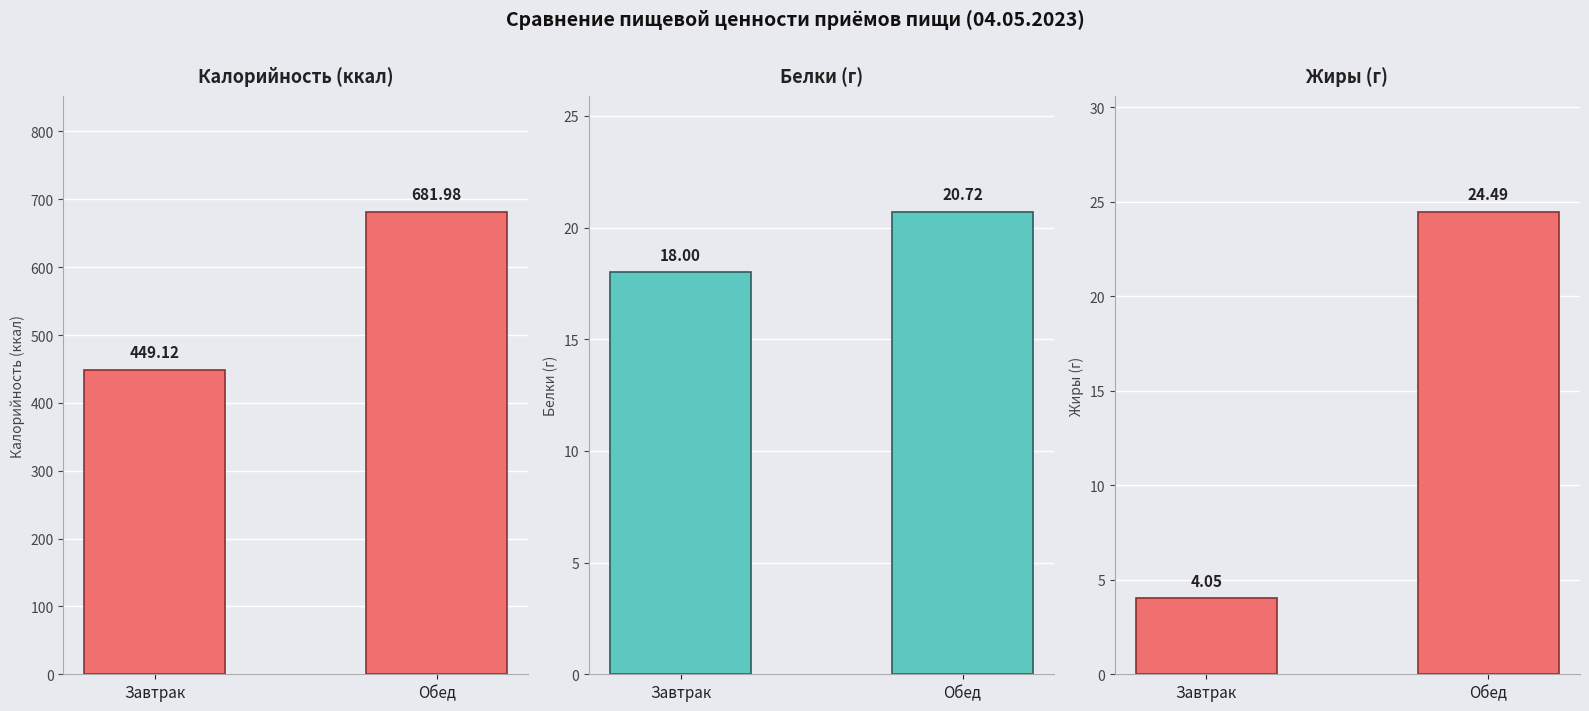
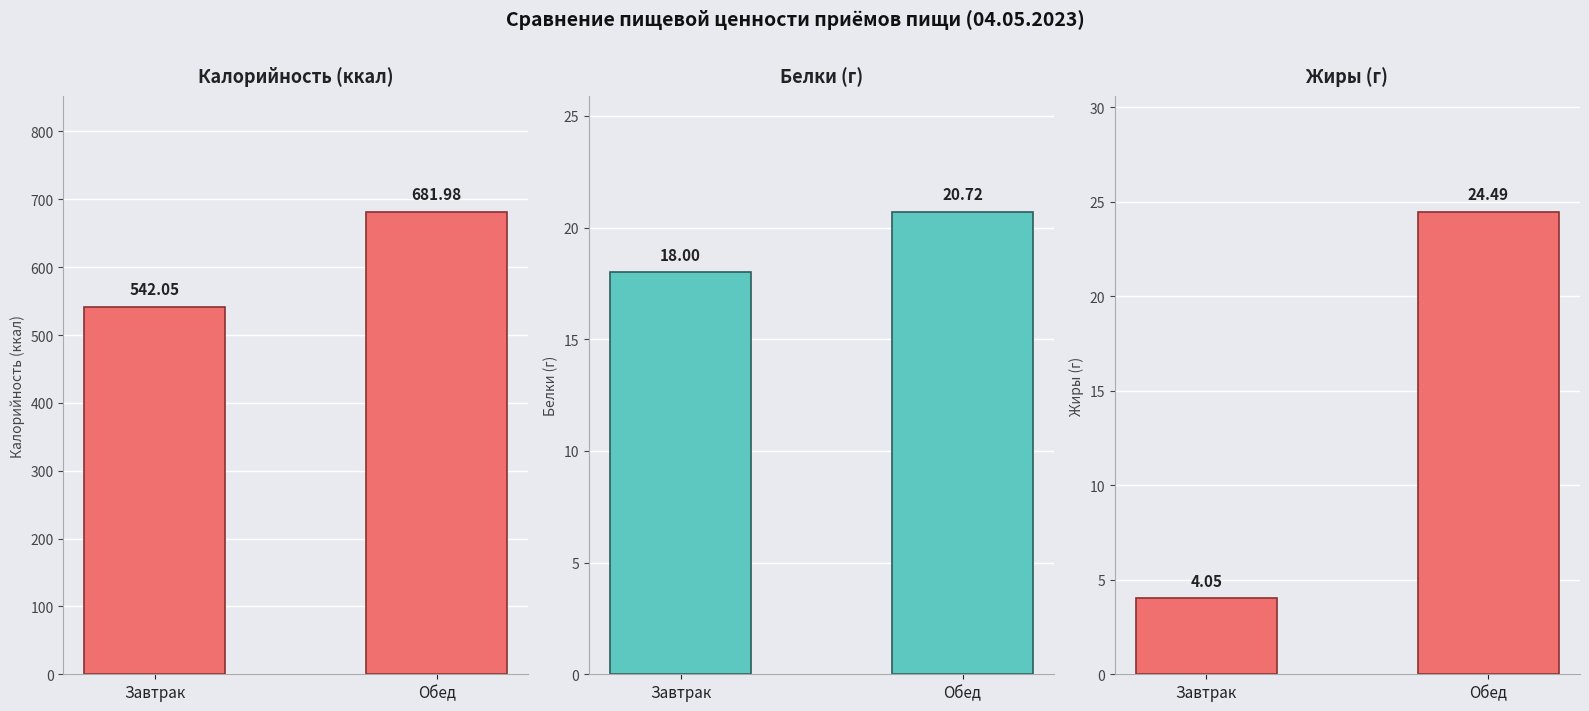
  {
    "Калорийность (ккал)": {
-     "Завтрак": 449.12,
+     "Завтрак": 542.05,
      "Обед": 681.98
    },
    "Белки (г)": {
      "Завтрак": 18.00,
      "Обед": 20.72
    },
    "Жиры (г)": {
      "Завтрак": 4.05,
      "Обед": 24.49
    }
  }
